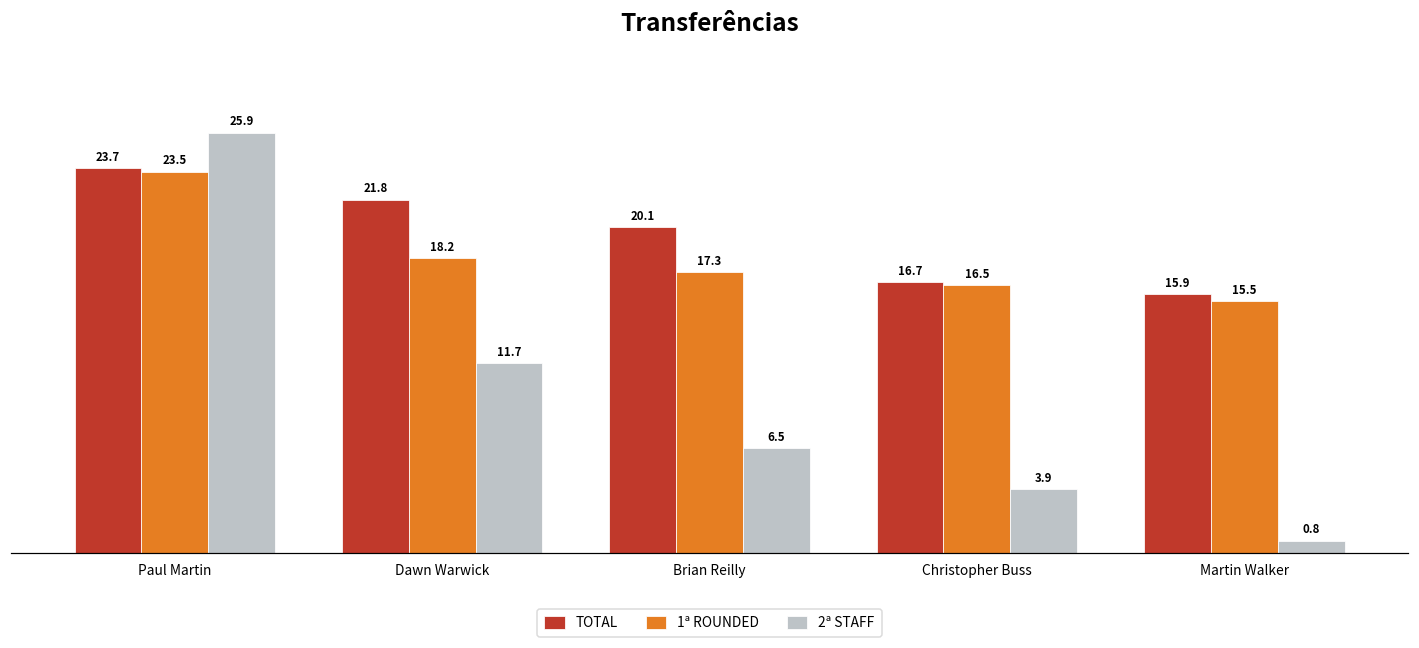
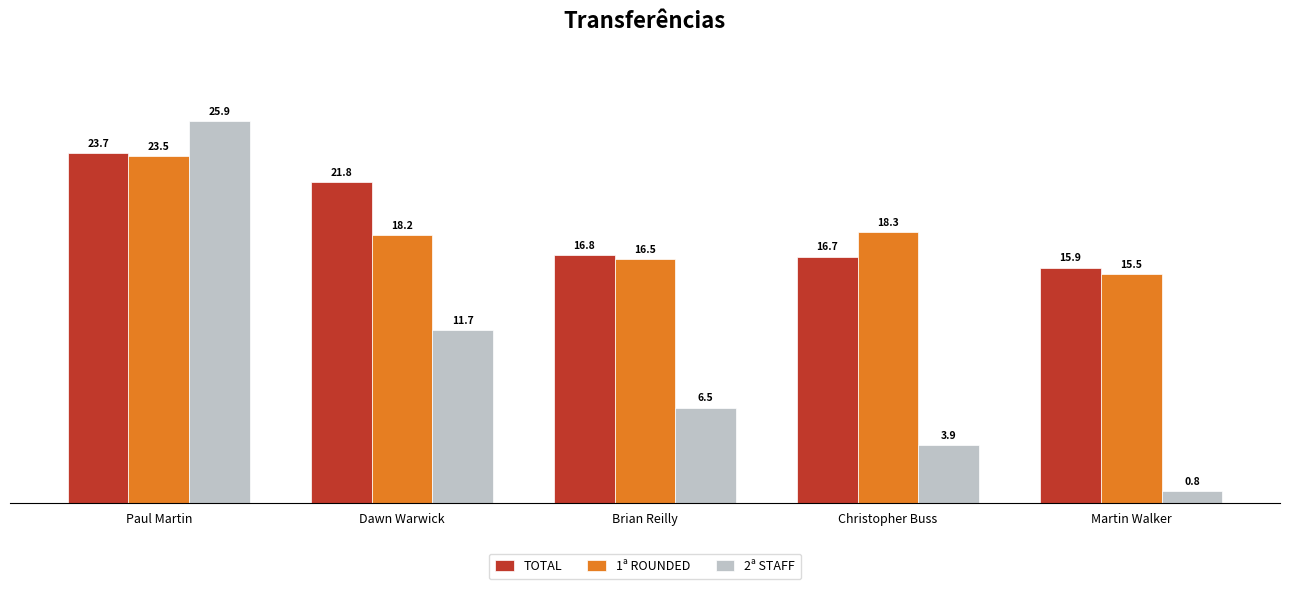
  {
    "TOTAL": {
      "Paul Martin": 23.7,
      "Dawn Warwick": 21.8,
-     "Brian Reilly": 20.1,
+     "Brian Reilly": 16.8,
      "Christopher Buss": 16.7,
      "Martin Walker": 15.9
    },
    "1ª ROUNDED": {
      "Paul Martin": 23.5,
      "Dawn Warwick": 18.2,
-     "Brian Reilly": 17.3,
-     "Christopher Buss": 16.5,
+     "Brian Reilly": 16.5,
+     "Christopher Buss": 18.3,
      "Martin Walker": 15.5
    },
    "2ª STAFF": {
      "Paul Martin": 25.9,
      "Dawn Warwick": 11.7,
      "Brian Reilly": 6.5,
      "Christopher Buss": 3.9,
      "Martin Walker": 0.8
    }
  }
